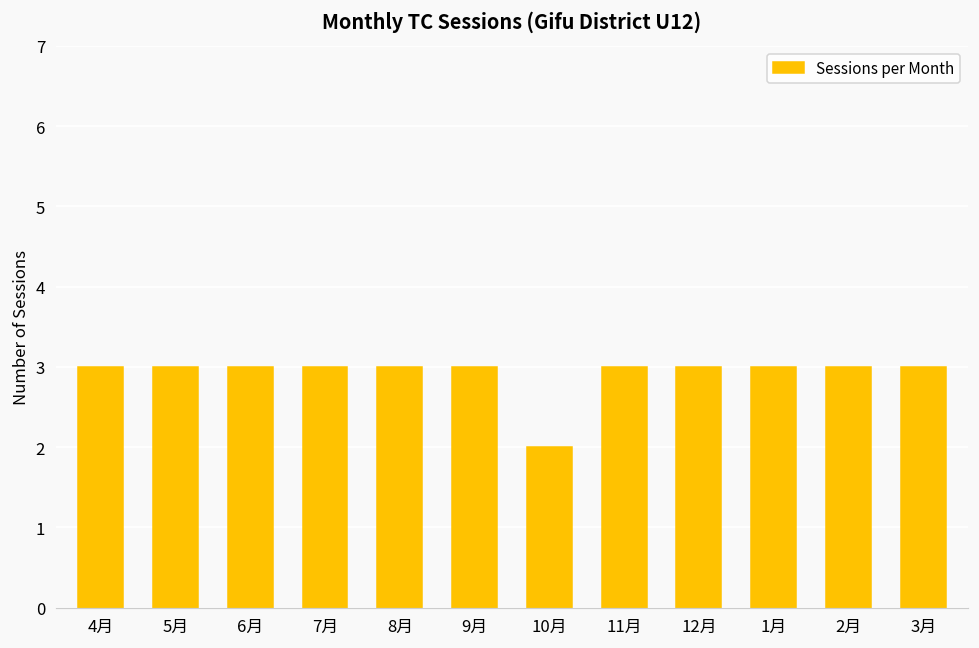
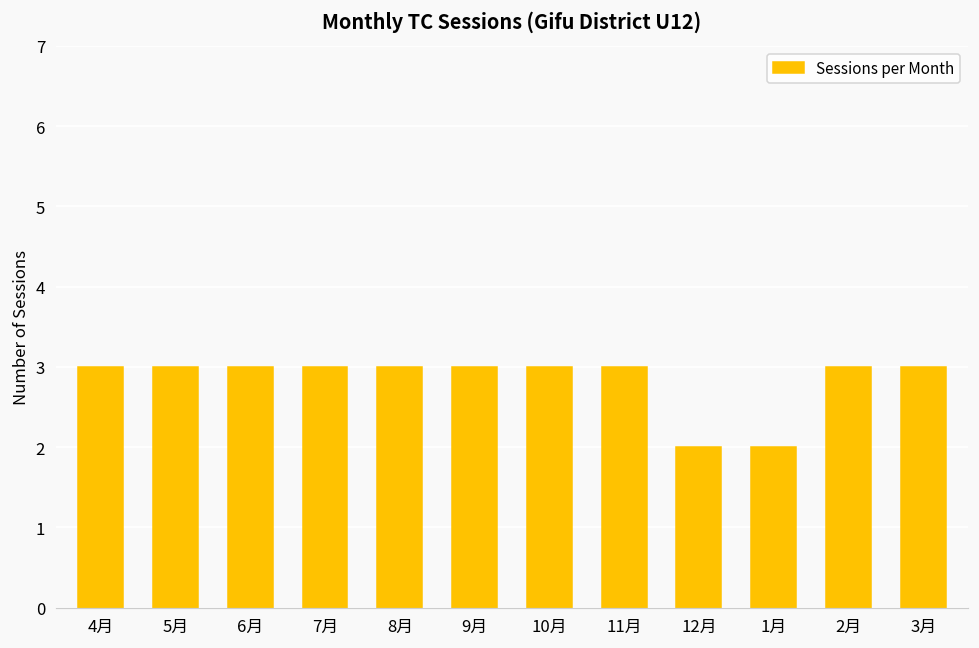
  {
    "4月": 3,
    "5月": 3,
    "6月": 3,
    "7月": 3,
    "8月": 3,
    "9月": 3,
-   "10月": 2,
+   "10月": 3,
    "11月": 3,
-   "12月": 3,
-   "1月": 3,
+   "12月": 2,
+   "1月": 2,
    "2月": 3,
    "3月": 3
  }
